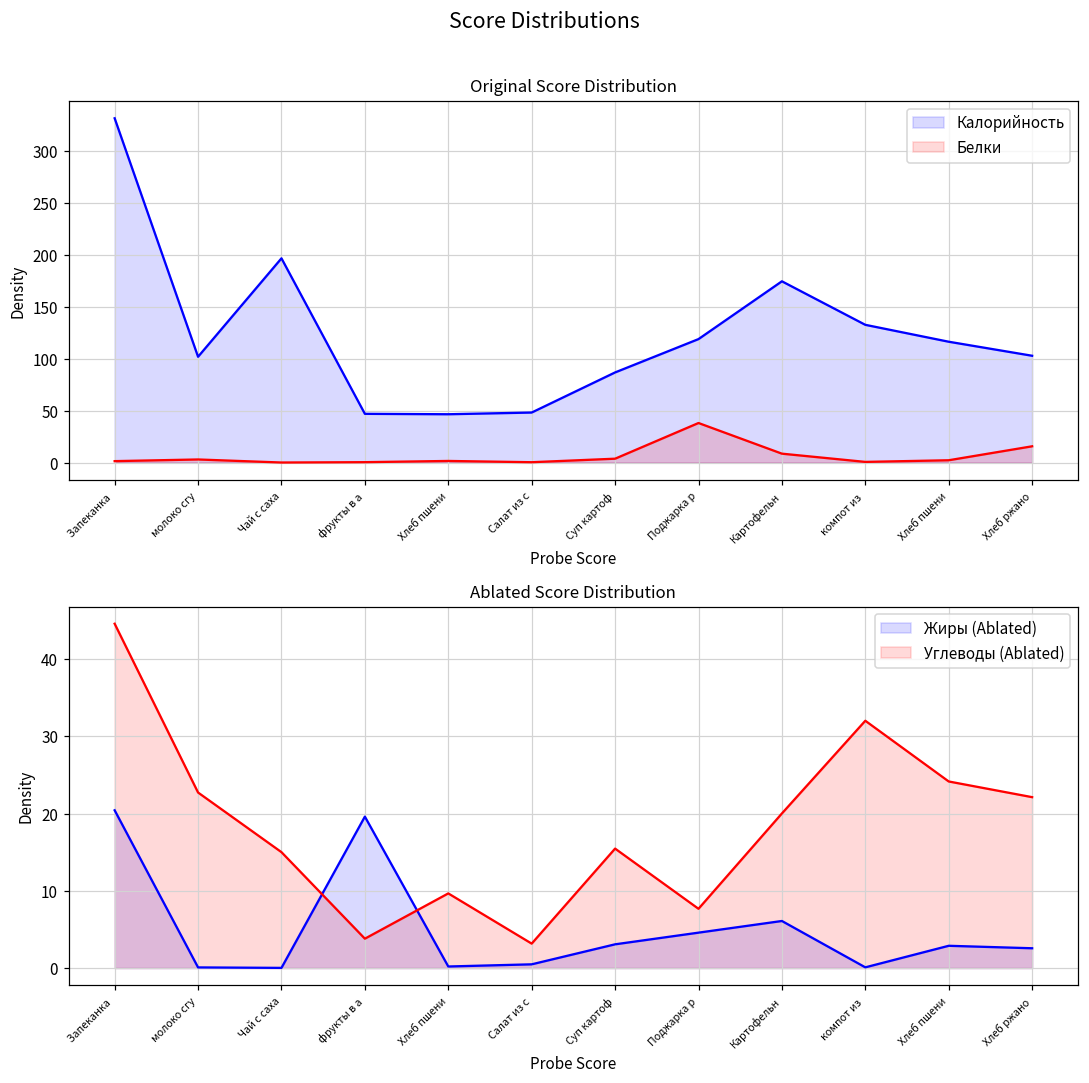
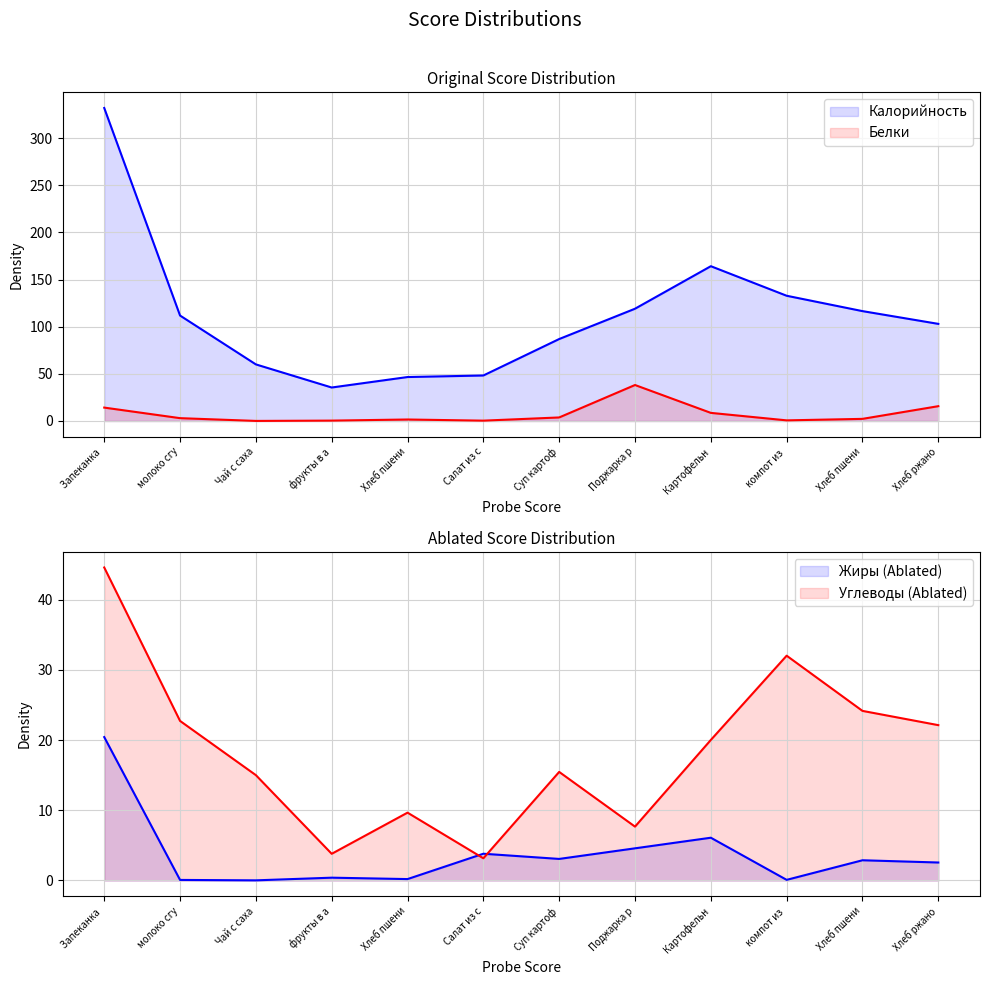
  {
    "Original Score Distribution": {
      "Калорийность": {
        "Запеканка": 330,
-       "молоко сгу": 100,
-       "Чай с саха": 200,
-       "фрукты в а": 50,
+       "молоко сгу": 110,
+       "Чай с саха": 60,
+       "фрукты в а": 40,
        "Салат из с": 50,
        "Суп картоф": 90,
        "Поджарка р": 120,
-       "Картофельн": 170,
+       "Картофельн": 160,
        "компот из": 130,
        "Хлеб ржано": 100
      },
      "Белки": {
-       "Запеканка": 0,
+       "Запеканка": 10,
        "молоко сгу": 0,
        "Чай с саха": 0,
        "фрукты в а": 0,
        "Салат из с": 0,
        "Суп картоф": 0,
        "Поджарка р": 40,
        "Картофельн": 10,
        "компот из": 0,
        "Хлеб ржано": 20
      }
    },
    "Ablated Score Distribution": {
      "Жиры (Ablated)": {
        "Запеканка": 20,
        "молоко сгу": 0,
        "Чай с саха": 0,
-       "фрукты в а": 20,
-       "Салат из с": 0,
+       "фрукты в а": 0,
+       "Салат из с": 4,
        "Суп картоф": 3,
        "Поджарка р": 5,
        "Картофельн": 6,
        "компот из": 0,
        "Хлеб ржано": 3
      },
      "Углеводы (Ablated)": {
        "Запеканка": 45,
        "молоко сгу": 23,
        "Чай с саха": 15,
        "фрукты в а": 4,
        "Салат из с": 3,
        "Суп картоф": 15,
        "Поджарка р": 8,
        "Картофельн": 20,
        "компот из": 32,
        "Хлеб ржано": 22
      }
    }
  }
